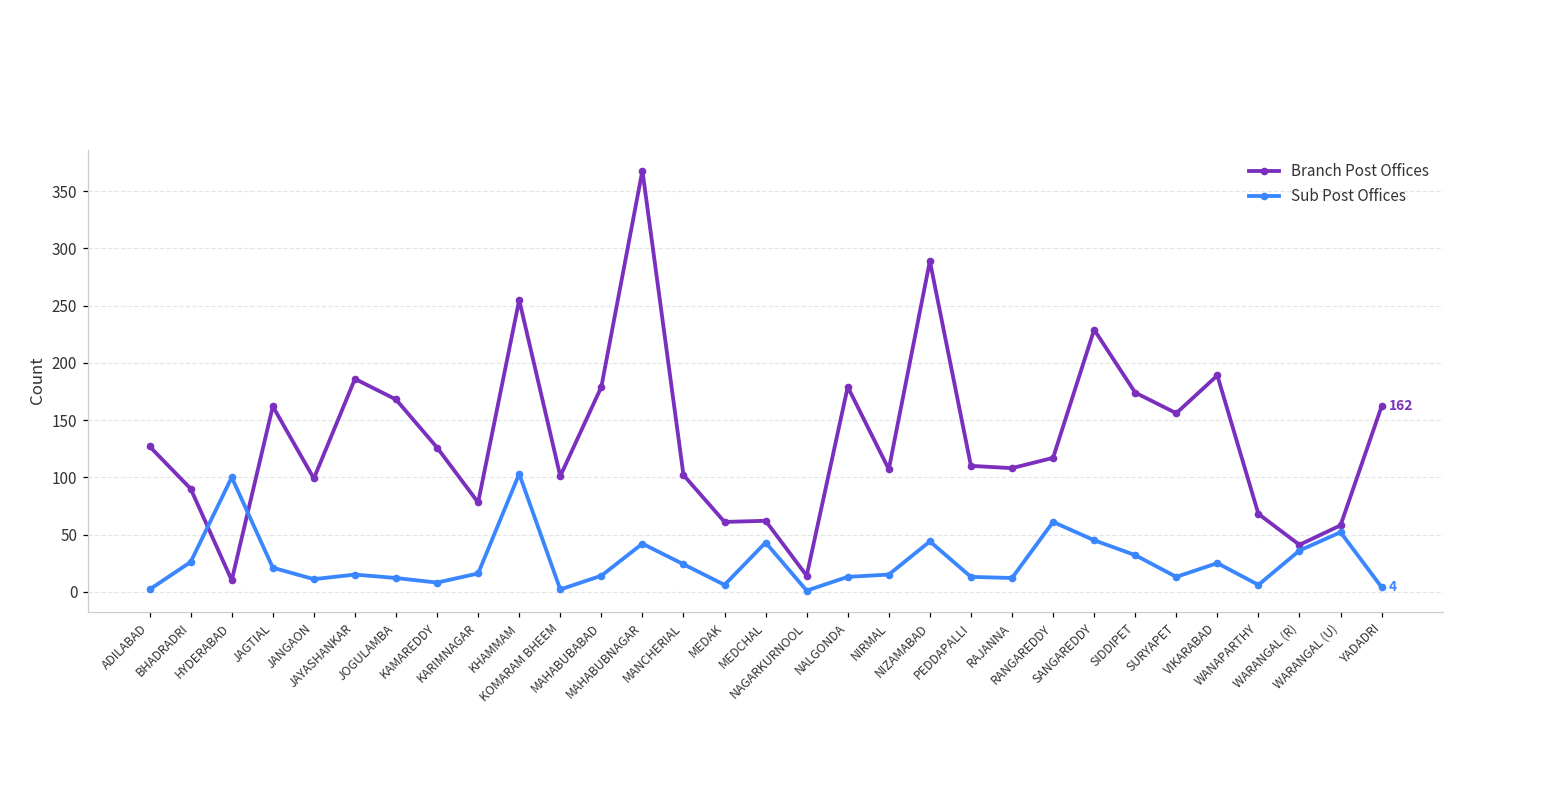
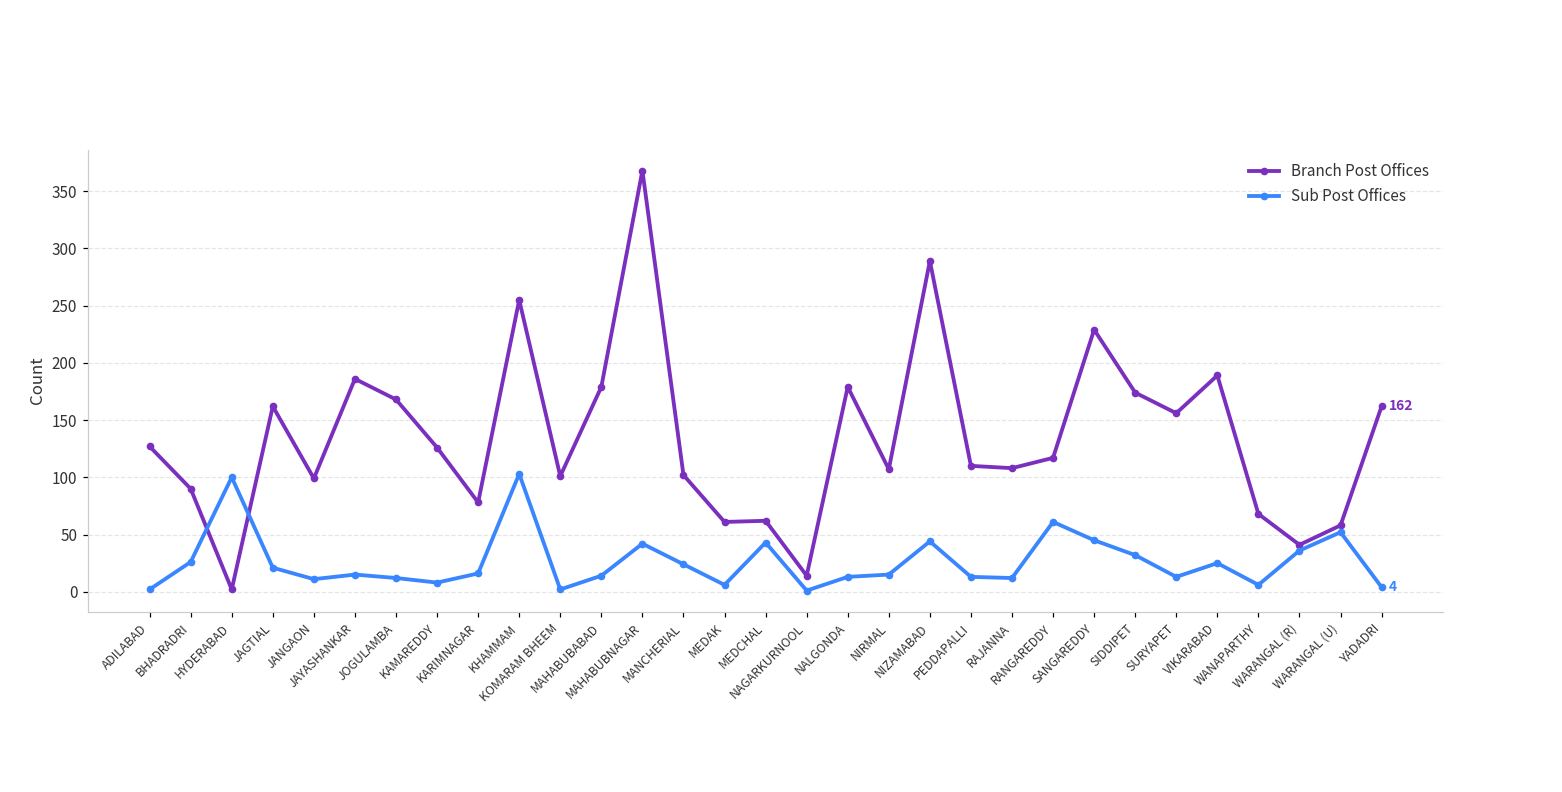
  {
    "Branch Post Offices": {
      "ADILABAD": 127,
      "BHADRADRI": 90,
-     "HYDERABAD": 10,
+     "HYDERABAD": 2,
      "JAGTIAL": 162,
      "JANGAON": 99,
      "JAYASHANKAR": 186,
      "JOGULAMBA": 168,
      "KAMAREDDY": 126,
      "KARIMNAGAR": 78,
      "KHAMMAM": 255,
      "KOMARAM BHEEM": 101,
      "MAHABUBABAD": 179,
      "MAHABUBNAGAR": 368,
      "MANCHERIAL": 102,
      "MEDAK": 61,
      "MEDCHAL": 62,
      "NAGARKURNOOL": 14,
      "NALGONDA": 179,
      "NIRMAL": 107,
      "NIZAMABAD": 289,
      "PEDDAPALLI": 110,
      "RAJANNA": 108,
      "RANGAREDDY": 117,
      "SANGAREDDY": 229,
      "SIDDIPET": 174,
      "SURYAPET": 156,
      "VIKARABAD": 189,
      "WANAPARTHY": 68,
      "WARANGAL (R)": 41,
      "WARANGAL (U)": 58
    },
    "Sub Post Offices": {
      "YADADRI": 4
    }
  }
